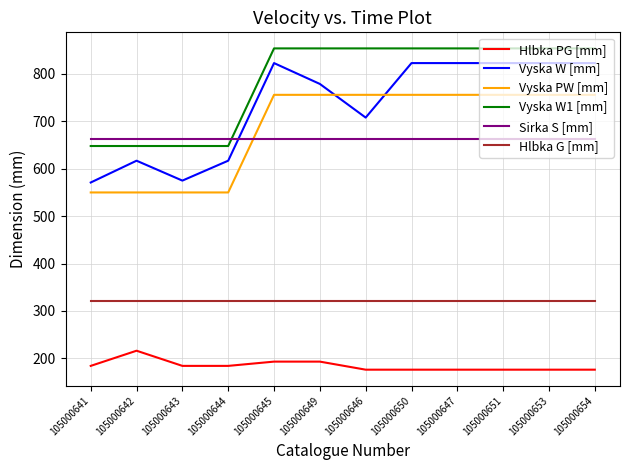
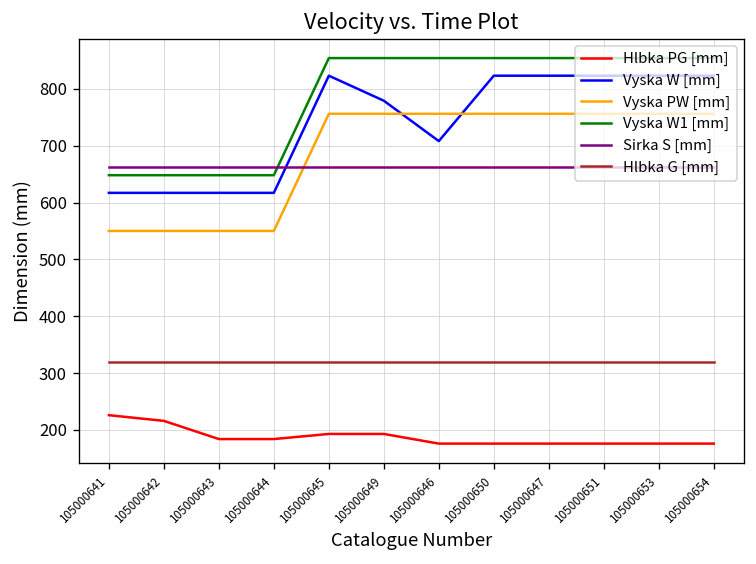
  {
    "Hlbka PG [mm]": {
-     "105000641": 180,
+     "105000641": 230,
      "105000642": 220,
      "105000643": 180,
      "105000644": 180,
      "105000645": 190,
      "105000649": 190,
      "105000646": 180,
      "105000650": 180,
      "105000647": 180,
      "105000651": 180,
      "105000653": 180,
      "105000654": 180
    },
    "Vyska W [mm]": {
-     "105000641": 570,
+     "105000641": 620,
      "105000642": 620,
-     "105000643": 580,
+     "105000643": 620,
      "105000644": 620,
      "105000645": 820,
      "105000649": 780,
      "105000646": 710,
      "105000650": 820,
      "105000647": 820
    },
    "Vyska PW [mm]": {
      "105000641": 550,
      "105000642": 550,
      "105000643": 550,
      "105000644": 550,
      "105000645": 760,
      "105000649": 760,
      "105000646": 760,
      "105000650": 760,
      "105000647": 760
    },
    "Vyska W1 [mm]": {
      "105000641": 650,
      "105000642": 650,
      "105000643": 650,
      "105000644": 650,
      "105000645": 850,
      "105000649": 850,
      "105000646": 850,
      "105000650": 850,
      "105000647": 850
    },
    "Sirka S [mm]": {
      "105000641": 660,
      "105000642": 660,
      "105000643": 660,
      "105000644": 660,
      "105000645": 660,
      "105000649": 660,
      "105000646": 660,
      "105000650": 660,
      "105000647": 660
    },
    "Hlbka G [mm]": {
      "105000641": 320,
      "105000642": 320,
      "105000643": 320,
      "105000644": 320,
      "105000645": 320,
      "105000649": 320,
      "105000646": 320,
      "105000650": 320,
      "105000647": 320,
      "105000651": 320,
      "105000653": 320,
      "105000654": 320
    }
  }
